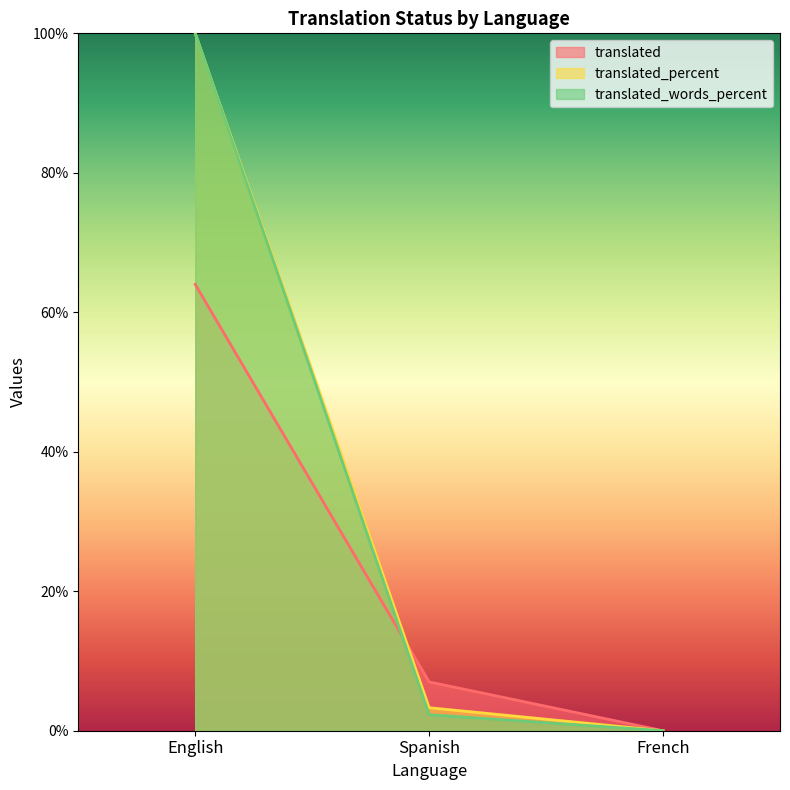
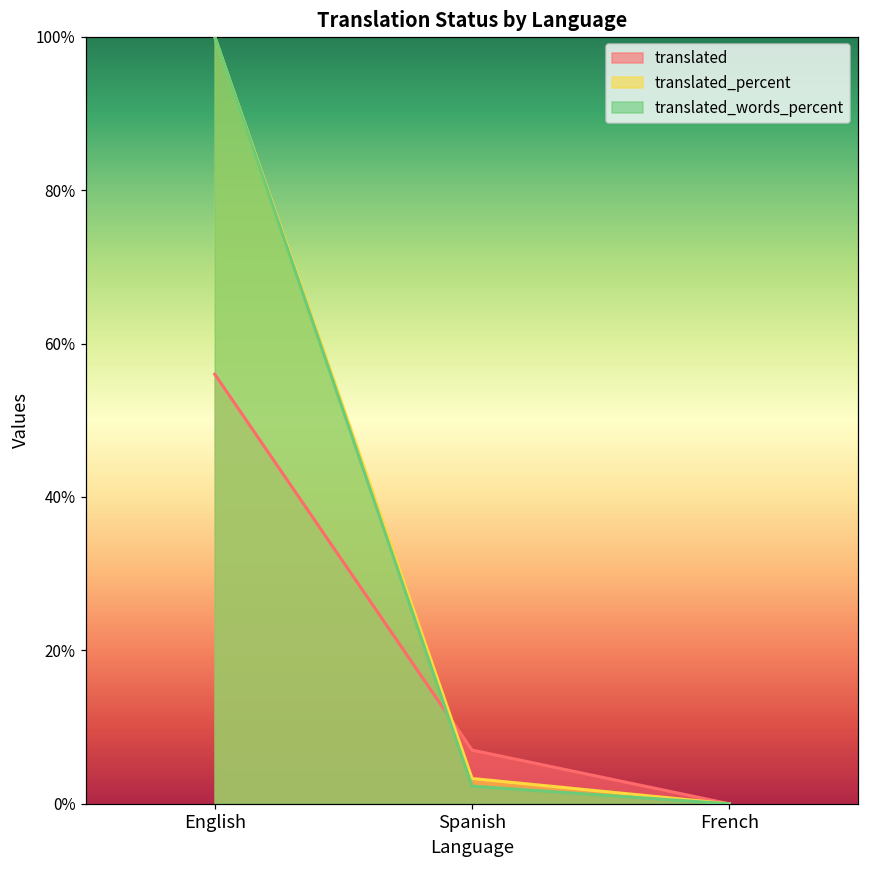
  {
    "translated": {
-     "English": "64%",
+     "English": "56%",
      "Spanish": "7%"
    },
    "translated_percent": {
      "Spanish": "3%"
    },
    "translated_words_percent": {
      "Spanish": "2%"
    }
  }
